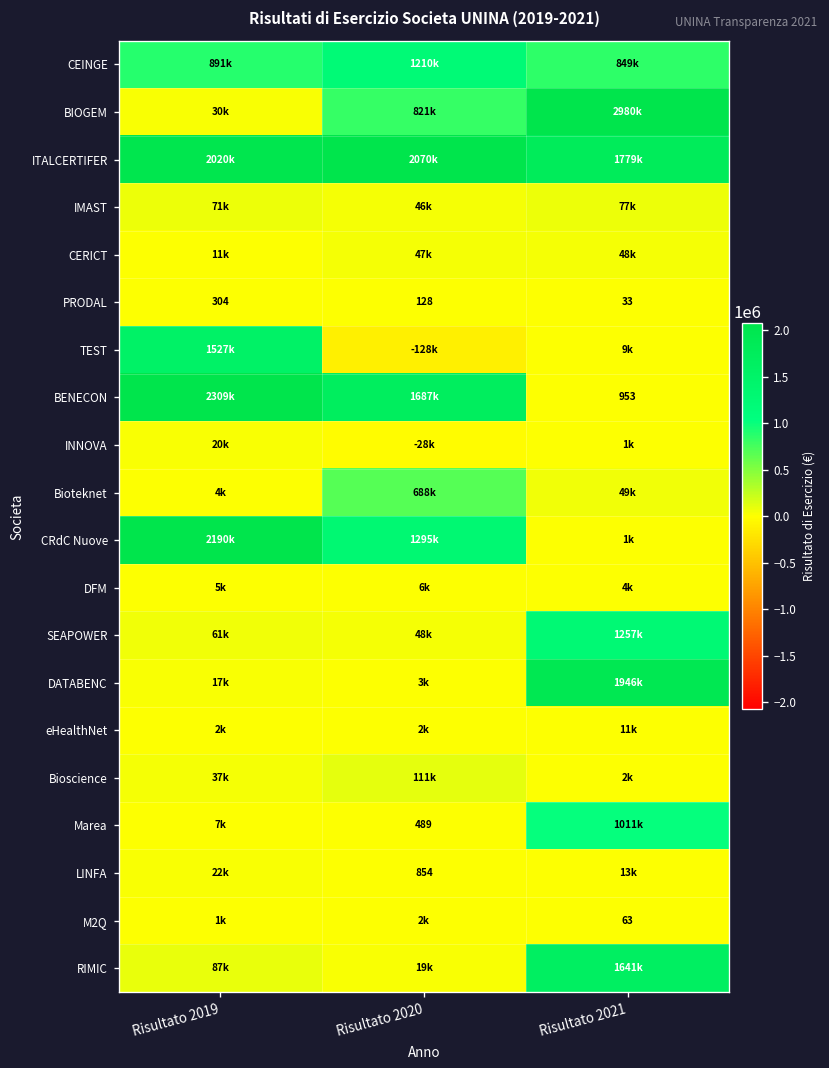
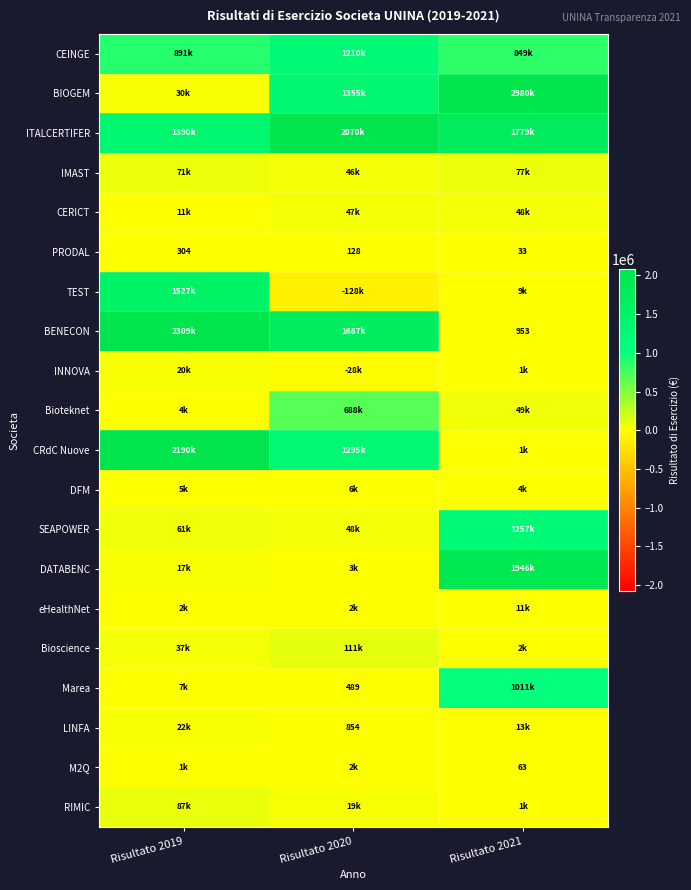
  {
    "CEINGE": {
      "Risultato 2019": "891k",
      "Risultato 2020": "1210k",
      "Risultato 2021": "849k"
    },
    "BIOGEM": {
      "Risultato 2019": "30k",
-     "Risultato 2020": "821k",
+     "Risultato 2020": "1355k",
      "Risultato 2021": "2980k"
    },
    "ITALCERTIFER": {
-     "Risultato 2019": "2020k",
+     "Risultato 2019": "1390k",
      "Risultato 2020": "2070k",
      "Risultato 2021": "1779k"
    },
    "IMAST": {
      "Risultato 2019": "71k",
      "Risultato 2020": "46k",
      "Risultato 2021": "77k"
    },
    "CERICT": {
      "Risultato 2019": "11k",
      "Risultato 2020": "47k",
      "Risultato 2021": "48k"
    },
    "PRODAL": {
      "Risultato 2019": "304",
      "Risultato 2020": "128",
      "Risultato 2021": "33"
    },
    "TEST": {
      "Risultato 2019": "1527k",
      "Risultato 2020": "-128k",
      "Risultato 2021": "9k"
    },
    "BENECON": {
      "Risultato 2019": "2309k",
      "Risultato 2020": "1687k",
      "Risultato 2021": "953"
    },
    "INNOVA": {
      "Risultato 2019": "20k",
      "Risultato 2020": "-28k",
      "Risultato 2021": "1k"
    },
    "Bioteknet": {
      "Risultato 2019": "4k",
      "Risultato 2020": "688k",
      "Risultato 2021": "49k"
    },
    "CRdC Nuove": {
      "Risultato 2019": "2190k",
      "Risultato 2020": "1295k",
      "Risultato 2021": "1k"
    },
    "DFM": {
      "Risultato 2019": "5k",
      "Risultato 2020": "6k",
      "Risultato 2021": "4k"
    },
    "SEAPOWER": {
      "Risultato 2019": "61k",
      "Risultato 2020": "48k",
      "Risultato 2021": "1257k"
    },
    "DATABENC": {
      "Risultato 2019": "17k",
      "Risultato 2020": "3k",
      "Risultato 2021": "1946k"
    },
    "eHealthNet": {
      "Risultato 2019": "2k",
      "Risultato 2020": "2k",
      "Risultato 2021": "11k"
    },
    "Bioscience": {
      "Risultato 2019": "37k",
      "Risultato 2020": "111k",
      "Risultato 2021": "2k"
    },
    "Marea": {
      "Risultato 2019": "7k",
      "Risultato 2020": "489",
      "Risultato 2021": "1011k"
    },
    "LINFA": {
      "Risultato 2019": "22k",
      "Risultato 2020": "854",
      "Risultato 2021": "13k"
    },
    "M2Q": {
      "Risultato 2019": "1k",
      "Risultato 2020": "2k",
      "Risultato 2021": "63"
    },
    "RIMIC": {
      "Risultato 2019": "87k",
      "Risultato 2020": "19k",
-     "Risultato 2021": "1641k"
+     "Risultato 2021": "1k"
    }
  }
